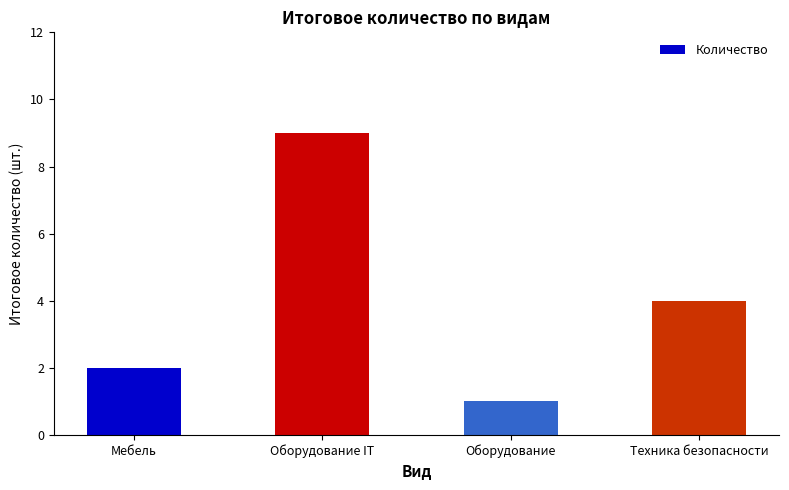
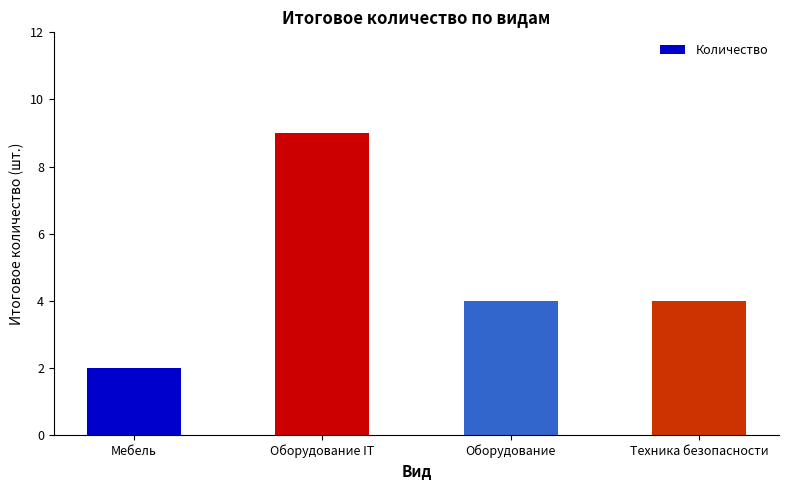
  {
    "Мебель": 2,
    "Оборудование IT": 9,
-   "Оборудование": 1,
+   "Оборудование": 4,
    "Техника безопасности": 4
  }
